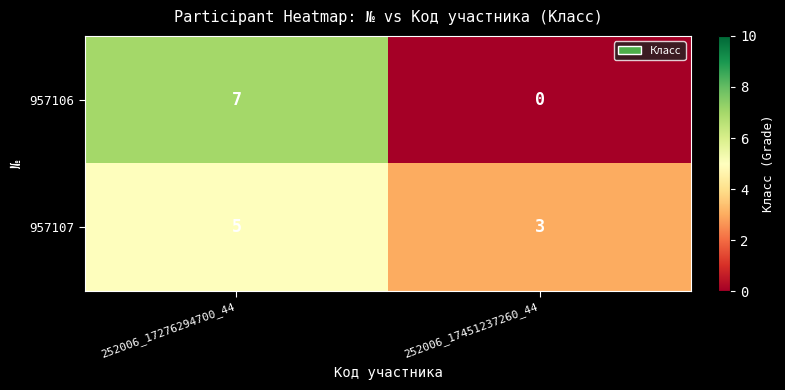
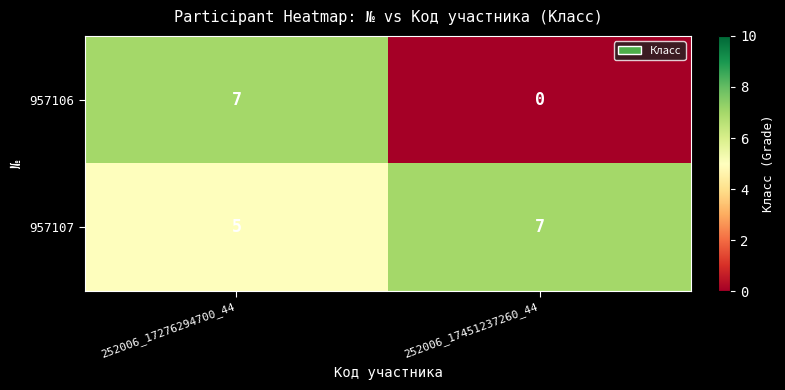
  {
    "957106": {
      "252006_17276294700_44": 7,
      "252006_17451237260_44": 0
    },
    "957107": {
      "252006_17276294700_44": 5,
-     "252006_17451237260_44": 3
+     "252006_17451237260_44": 7
    }
  }
